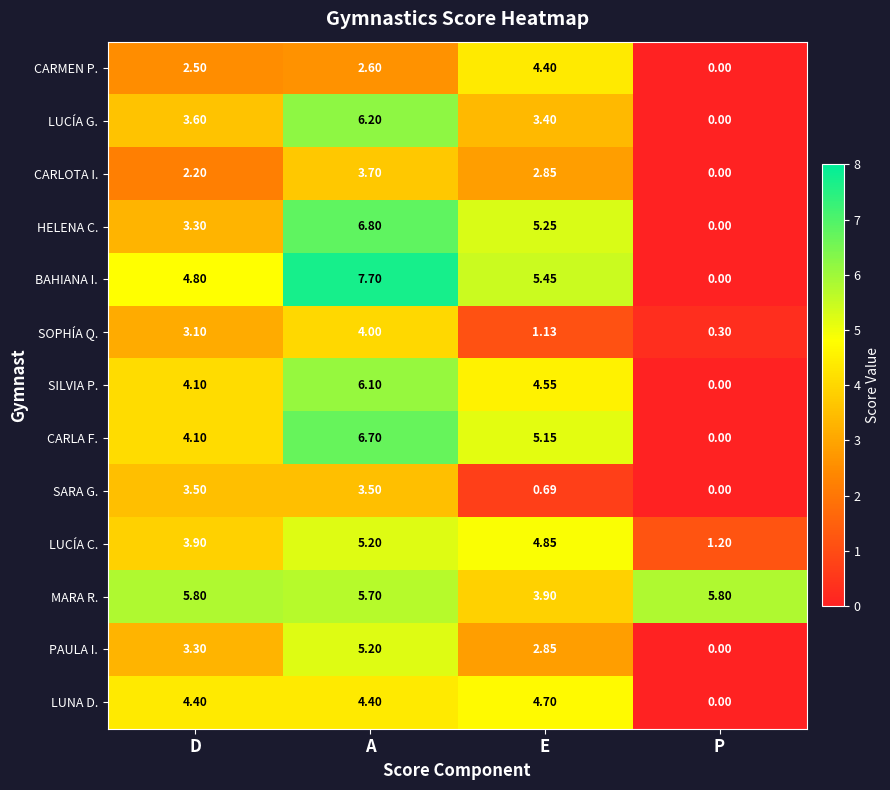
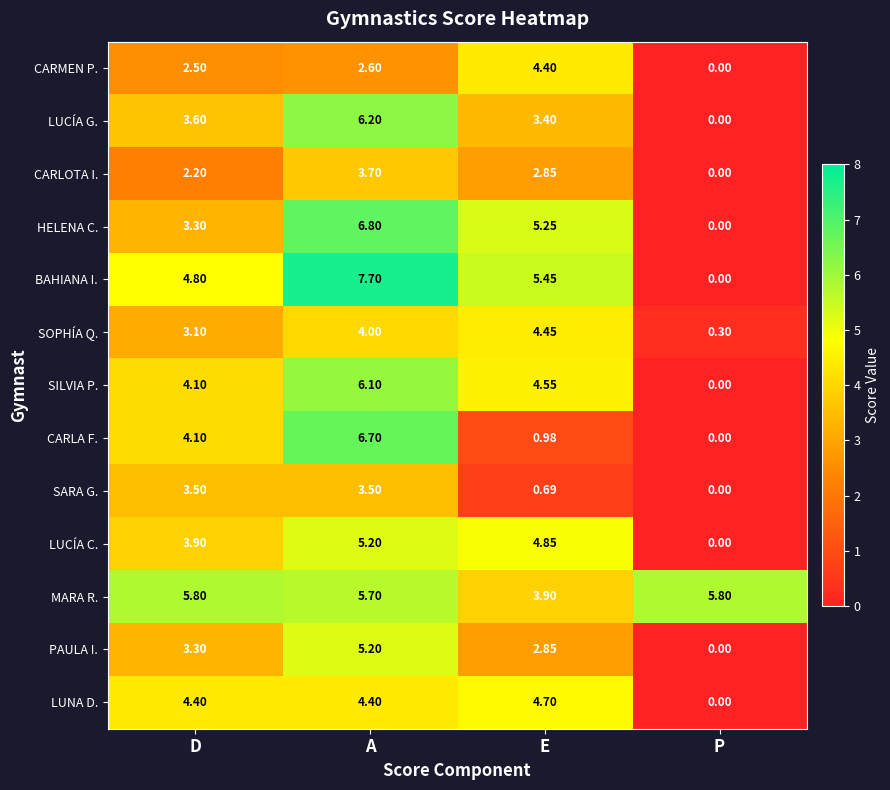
  {
    "CARMEN P.": {
      "D": 2.50,
      "A": 2.60,
      "E": 4.40,
      "P": 0.00
    },
    "LUCÍA G.": {
      "D": 3.60,
      "A": 6.20,
      "E": 3.40,
      "P": 0.00
    },
    "CARLOTA I.": {
      "D": 2.20,
      "A": 3.70,
      "E": 2.85,
      "P": 0.00
    },
    "HELENA C.": {
      "D": 3.30,
      "A": 6.80,
      "E": 5.25,
      "P": 0.00
    },
    "BAHIANA I.": {
      "D": 4.80,
      "A": 7.70,
      "E": 5.45,
      "P": 0.00
    },
    "SOPHÍA Q.": {
      "D": 3.10,
      "A": 4.00,
-     "E": 1.13,
+     "E": 4.45,
      "P": 0.30
    },
    "SILVIA P.": {
      "D": 4.10,
      "A": 6.10,
      "E": 4.55,
      "P": 0.00
    },
    "CARLA F.": {
      "D": 4.10,
      "A": 6.70,
-     "E": 5.15,
+     "E": 0.98,
      "P": 0.00
    },
    "SARA G.": {
      "D": 3.50,
      "A": 3.50,
      "E": 0.69,
      "P": 0.00
    },
    "LUCÍA C.": {
      "D": 3.90,
      "A": 5.20,
      "E": 4.85,
-     "P": 1.20
+     "P": 0.00
    },
    "MARA R.": {
      "D": 5.80,
      "A": 5.70,
      "E": 3.90,
      "P": 5.80
    },
    "PAULA I.": {
      "D": 3.30,
      "A": 5.20,
      "E": 2.85,
      "P": 0.00
    },
    "LUNA D.": {
      "D": 4.40,
      "A": 4.40,
      "E": 4.70,
      "P": 0.00
    }
  }
